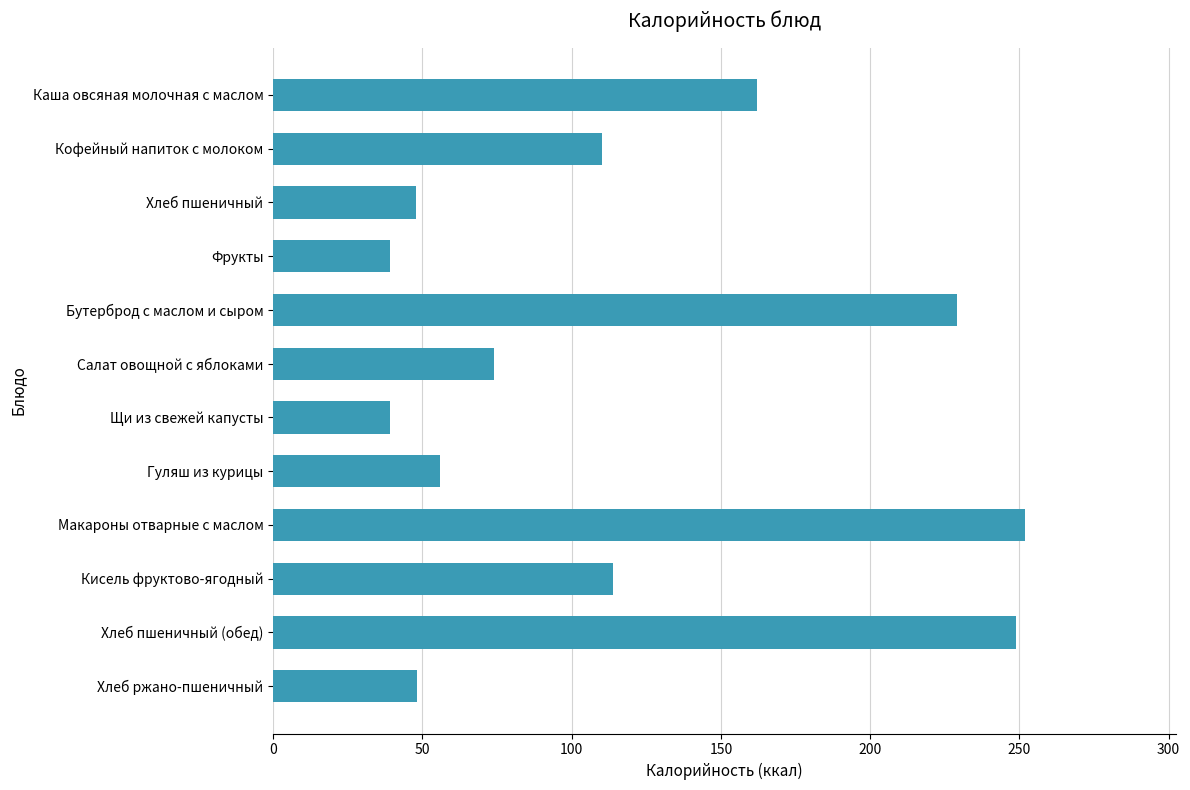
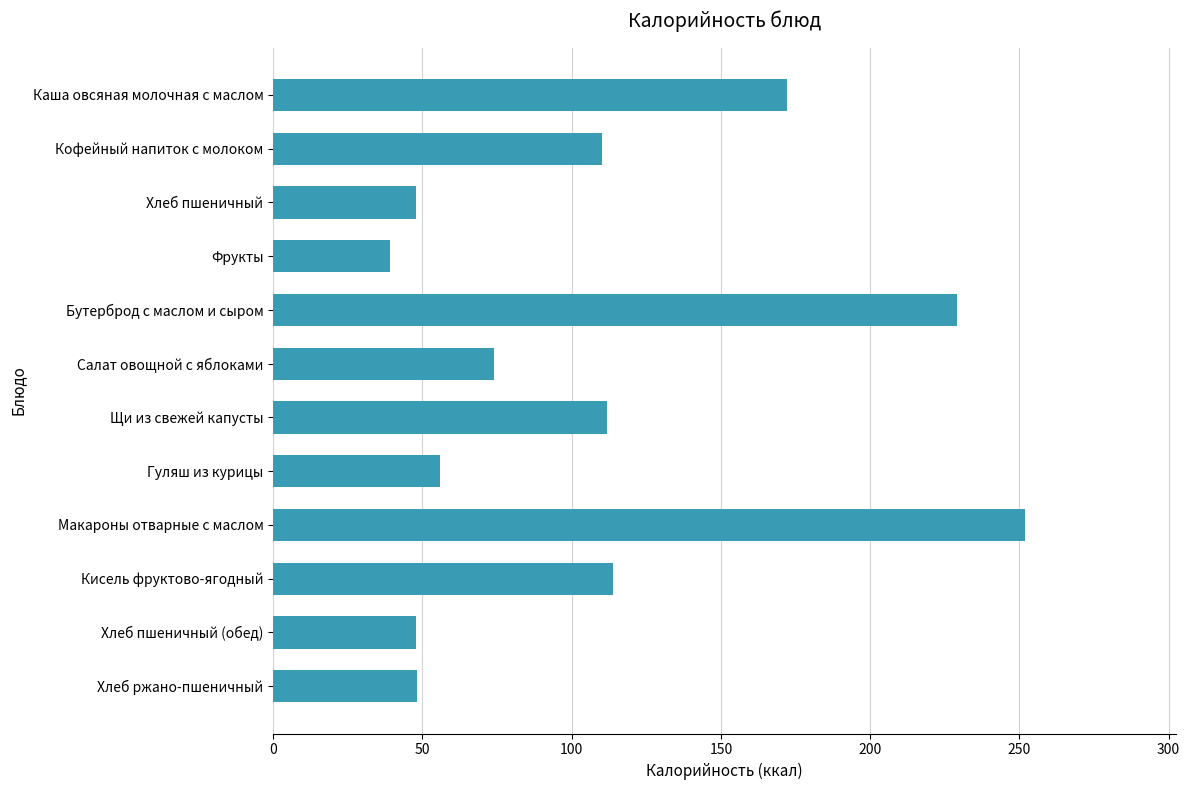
  {
-   "Каша овсяная молочная с маслом": 162,
+   "Каша овсяная молочная с маслом": 172,
    "Кофейный напиток с молоком": 110,
    "Хлеб пшеничный": 48,
    "Фрукты": 39,
    "Бутерброд с маслом и сыром": 229,
    "Салат овощной с яблоками": 74,
-   "Щи из свежей капусты": 39,
+   "Щи из свежей капусты": 112,
    "Гуляш из курицы": 56,
    "Макароны отварные с маслом": 252,
    "Кисель фруктово-ягодный": 114,
-   "Хлеб пшеничный (обед)": 249,
+   "Хлеб пшеничный (обед)": 48,
    "Хлеб ржано-пшеничный": 48
  }
